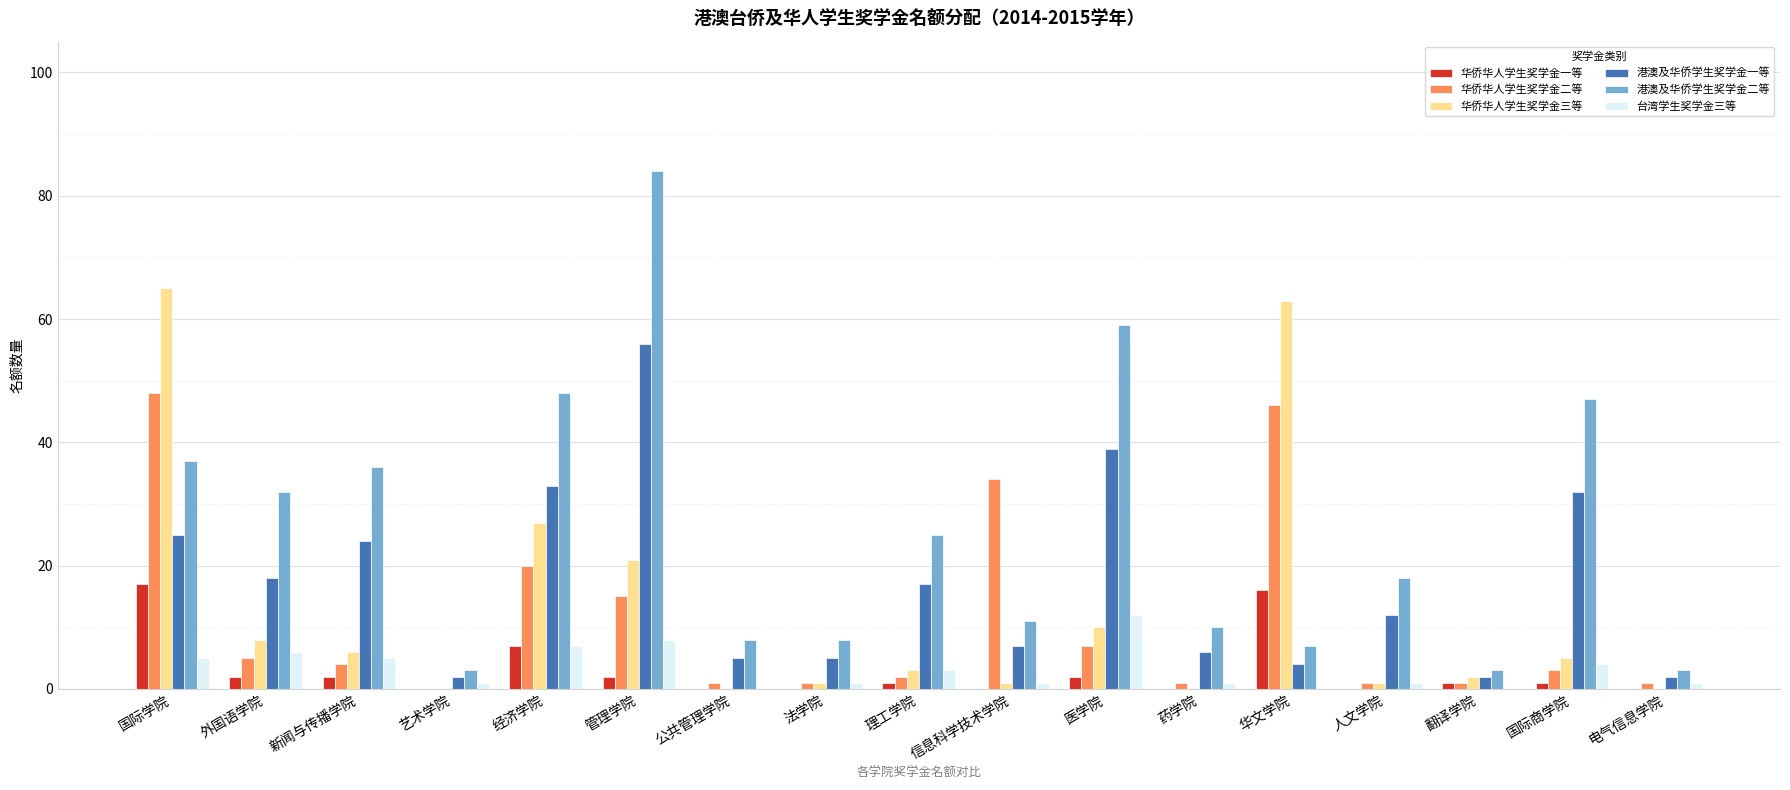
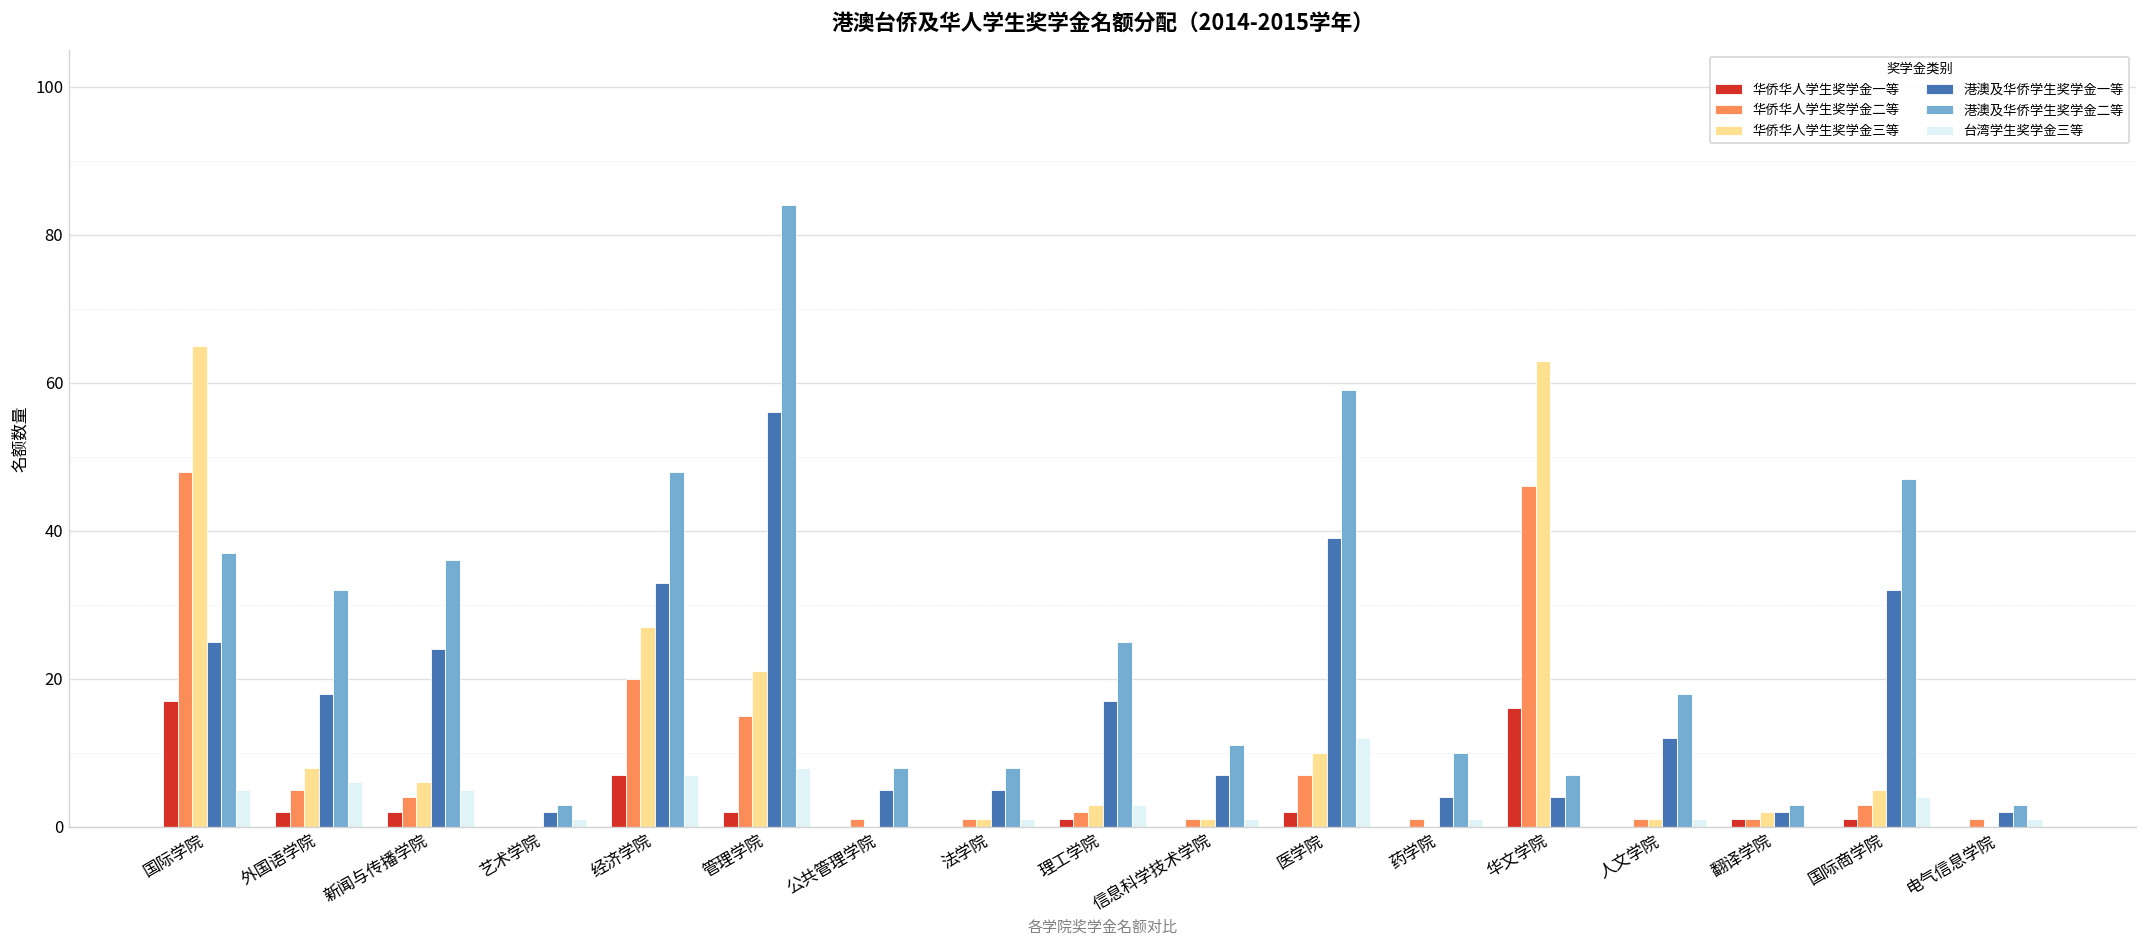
  {
    "华侨华人学生奖学金一等": {
      "国际学院": 17,
      "外国语学院": 2,
      "新闻与传播学院": 2,
      "艺术学院": 0,
      "经济学院": 7,
      "管理学院": 2,
      "公共管理学院": 0,
      "法学院": 0,
      "理工学院": 1,
      "信息科学技术学院": 0,
      "医学院": 2,
      "药学院": 0,
      "华文学院": 16,
      "人文学院": 0,
      "翻译学院": 1,
      "国际商学院": 1,
      "电气信息学院": 0
    },
    "华侨华人学生奖学金二等": {
      "国际学院": 48,
      "外国语学院": 5,
      "新闻与传播学院": 4,
      "艺术学院": 0,
      "经济学院": 20,
      "管理学院": 15,
      "公共管理学院": 1,
      "法学院": 1,
      "理工学院": 2,
-     "信息科学技术学院": 34,
+     "信息科学技术学院": 1,
      "医学院": 7,
      "药学院": 1,
      "华文学院": 46,
      "人文学院": 1,
      "翻译学院": 1,
      "国际商学院": 3,
      "电气信息学院": 1
    },
    "华侨华人学生奖学金三等": {
      "国际学院": 65,
      "外国语学院": 8,
      "新闻与传播学院": 6,
      "艺术学院": 0,
      "经济学院": 27,
      "管理学院": 21,
      "公共管理学院": 0,
      "法学院": 1,
      "理工学院": 3,
      "信息科学技术学院": 1,
      "医学院": 10,
      "药学院": 0,
      "华文学院": 63,
      "人文学院": 1,
      "翻译学院": 2,
      "国际商学院": 5,
      "电气信息学院": 0
    },
    "港澳及华侨学生奖学金一等": {
      "国际学院": 25,
      "外国语学院": 18,
      "新闻与传播学院": 24,
      "艺术学院": 2,
      "经济学院": 33,
      "管理学院": 56,
      "公共管理学院": 5,
      "法学院": 5,
      "理工学院": 17,
      "信息科学技术学院": 7,
      "医学院": 39,
-     "药学院": 6,
+     "药学院": 4,
      "华文学院": 4,
      "人文学院": 12,
      "翻译学院": 2,
      "国际商学院": 32,
      "电气信息学院": 2
    },
    "港澳及华侨学生奖学金二等": {
      "国际学院": 37,
      "外国语学院": 32,
      "新闻与传播学院": 36,
      "艺术学院": 3,
      "经济学院": 48,
      "管理学院": 84,
      "公共管理学院": 8,
      "法学院": 8,
      "理工学院": 25,
      "信息科学技术学院": 11,
      "医学院": 59,
      "药学院": 10,
      "华文学院": 7,
      "人文学院": 18,
      "翻译学院": 3,
      "国际商学院": 47,
      "电气信息学院": 3
    },
    "台湾学生奖学金三等": {
      "国际学院": 5,
      "外国语学院": 6,
      "新闻与传播学院": 5,
      "艺术学院": 1,
      "经济学院": 7,
      "管理学院": 8,
      "公共管理学院": 0,
      "法学院": 1,
      "理工学院": 3,
      "信息科学技术学院": 1,
      "医学院": 12,
      "药学院": 1,
      "华文学院": 0,
      "人文学院": 1,
      "翻译学院": 0,
      "国际商学院": 4,
      "电气信息学院": 1
    }
  }
